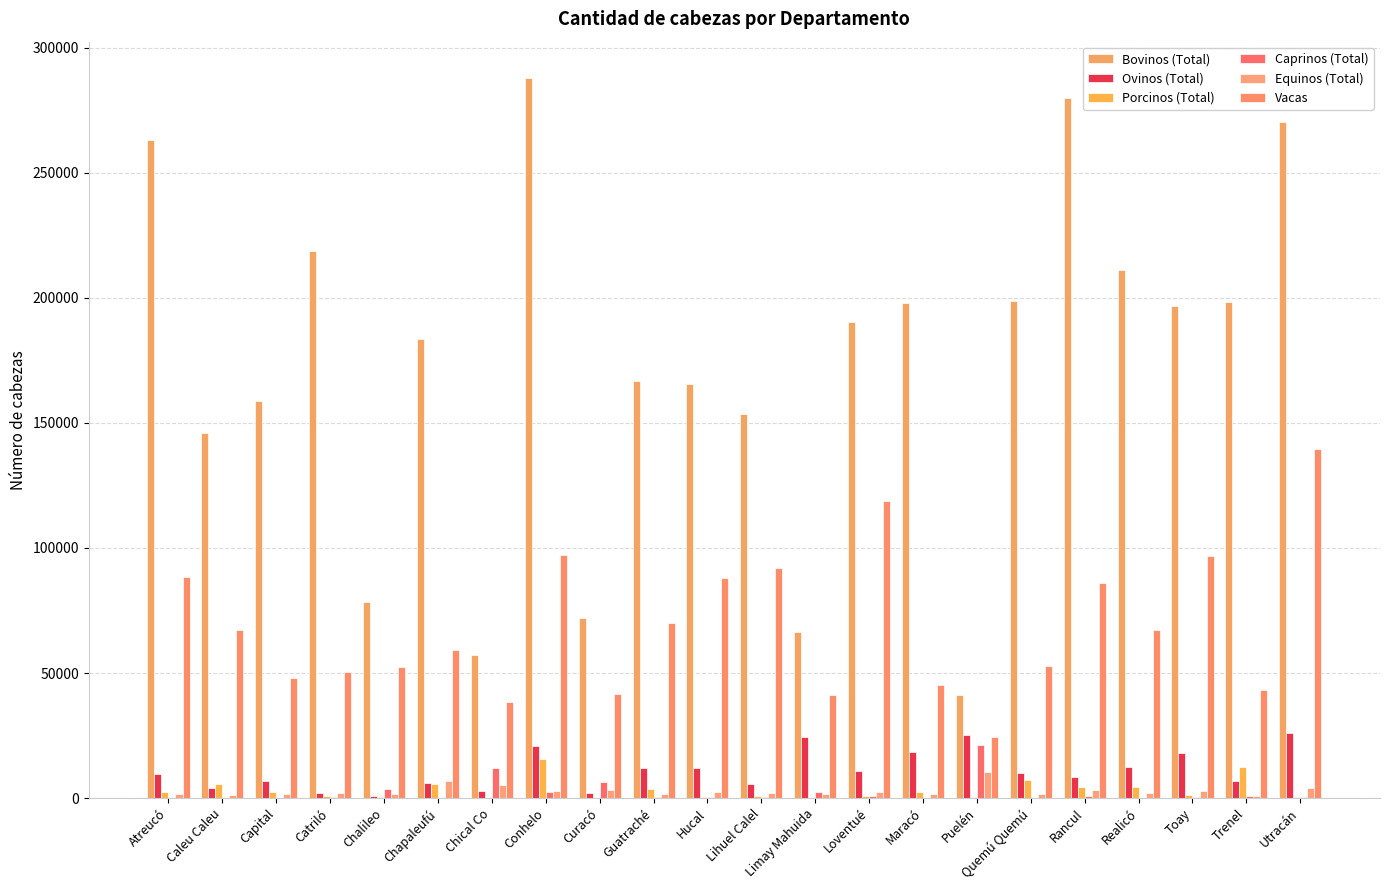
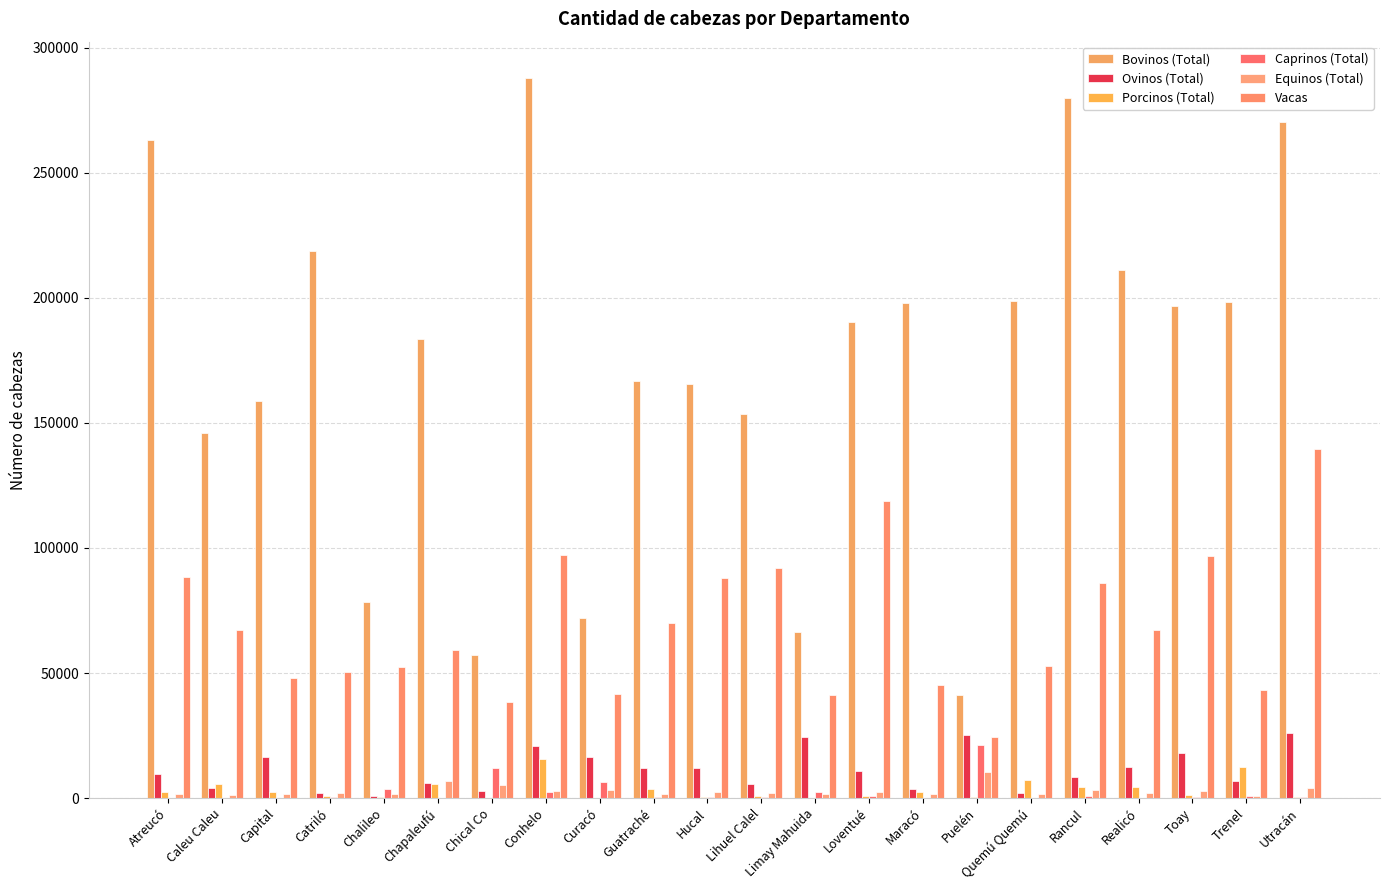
  {
    "Ovinos (Total)": {
      "Atreucó": 10000,
      "Caleu Caleu": 4000,
-     "Capital": 7000,
+     "Capital": 17000,
      "Catriló": 2000,
      "Chalileo": 1000,
      "Chapaleufú": 6000,
      "Chical Co": 3000,
      "Conhelo": 21000,
-     "Curacó": 2000,
+     "Curacó": 17000,
      "Guatraché": 12000,
      "Hucal": 12000,
      "Lihuel Calel": 6000,
      "Limay Mahuida": 24000,
      "Loventué": 11000,
-     "Maracó": 19000,
+     "Maracó": 4000,
      "Puelén": 25000,
-     "Quemú Quemú": 10000,
+     "Quemú Quemú": 2000,
      "Rancul": 8000,
      "Realicó": 12000,
      "Toay": 18000,
      "Trenel": 7000,
      "Utracán": 26000
    }
  }
